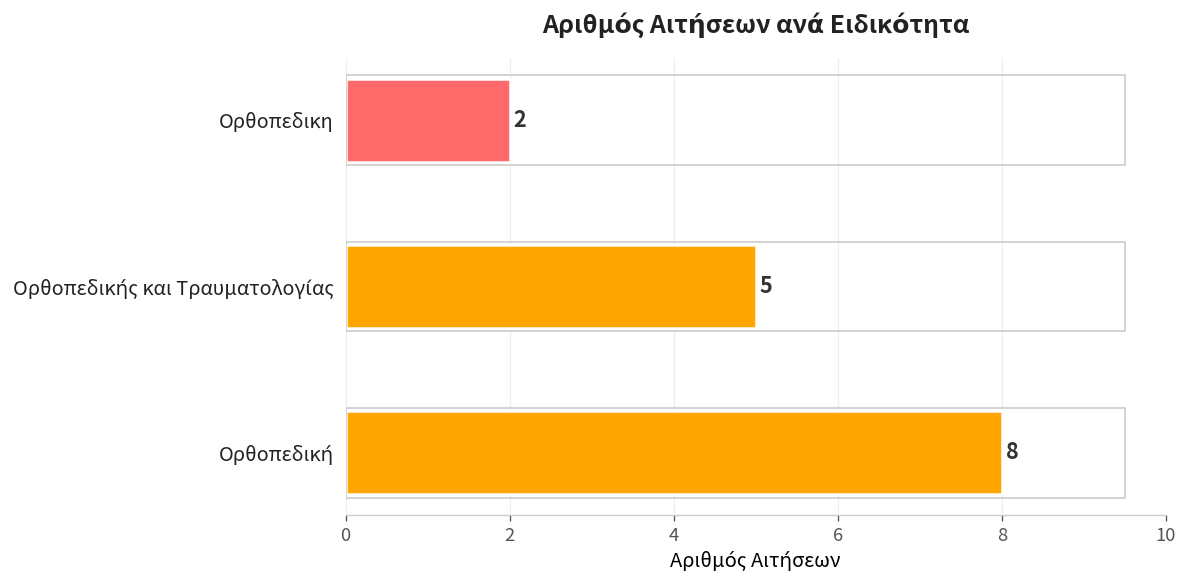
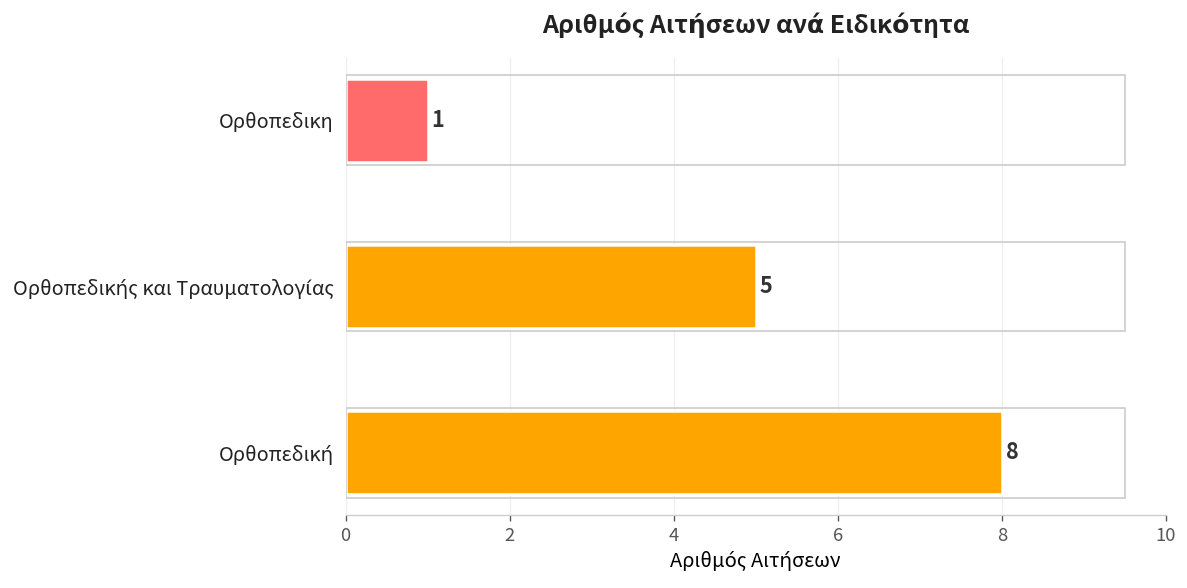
  {
-   "Ορθοπεδικη": 2,
+   "Ορθοπεδικη": 1,
    "Ορθοπεδικής και Τραυματολογίας": 5,
    "Ορθοπεδική": 8
  }
